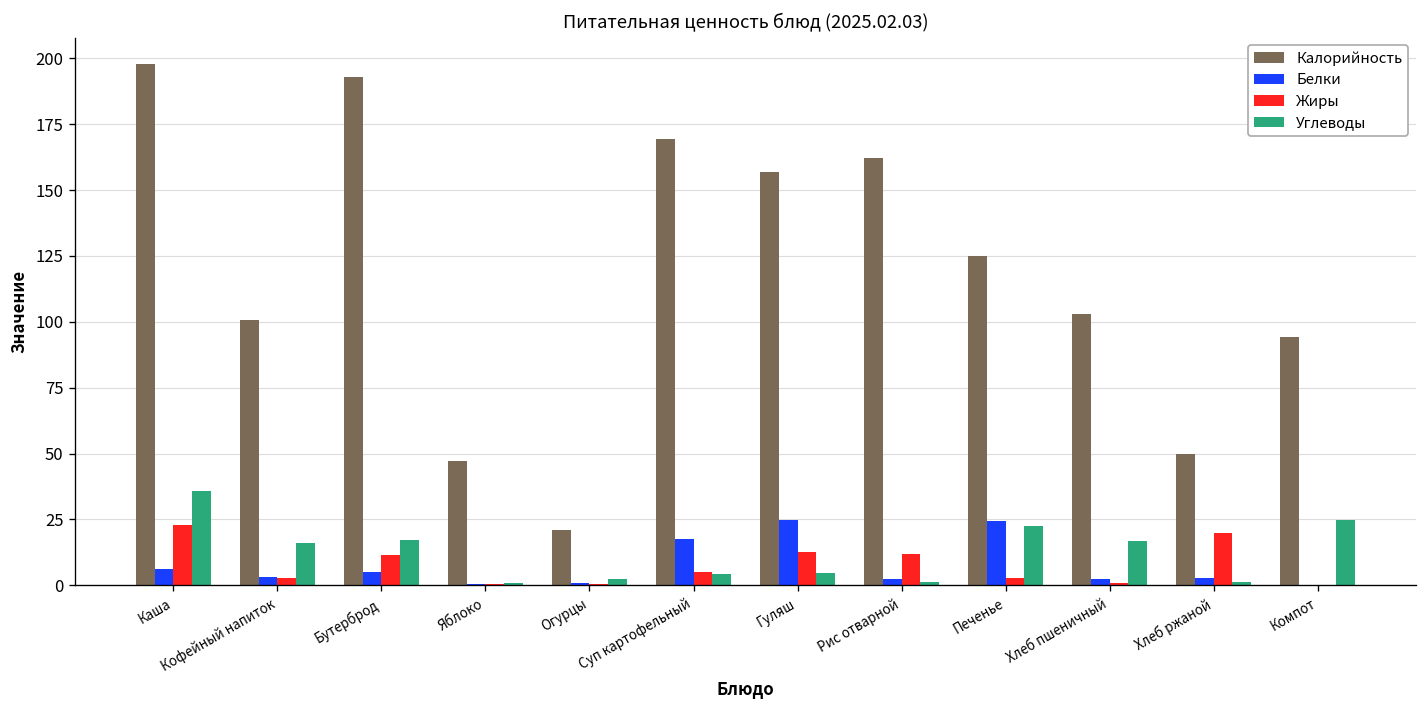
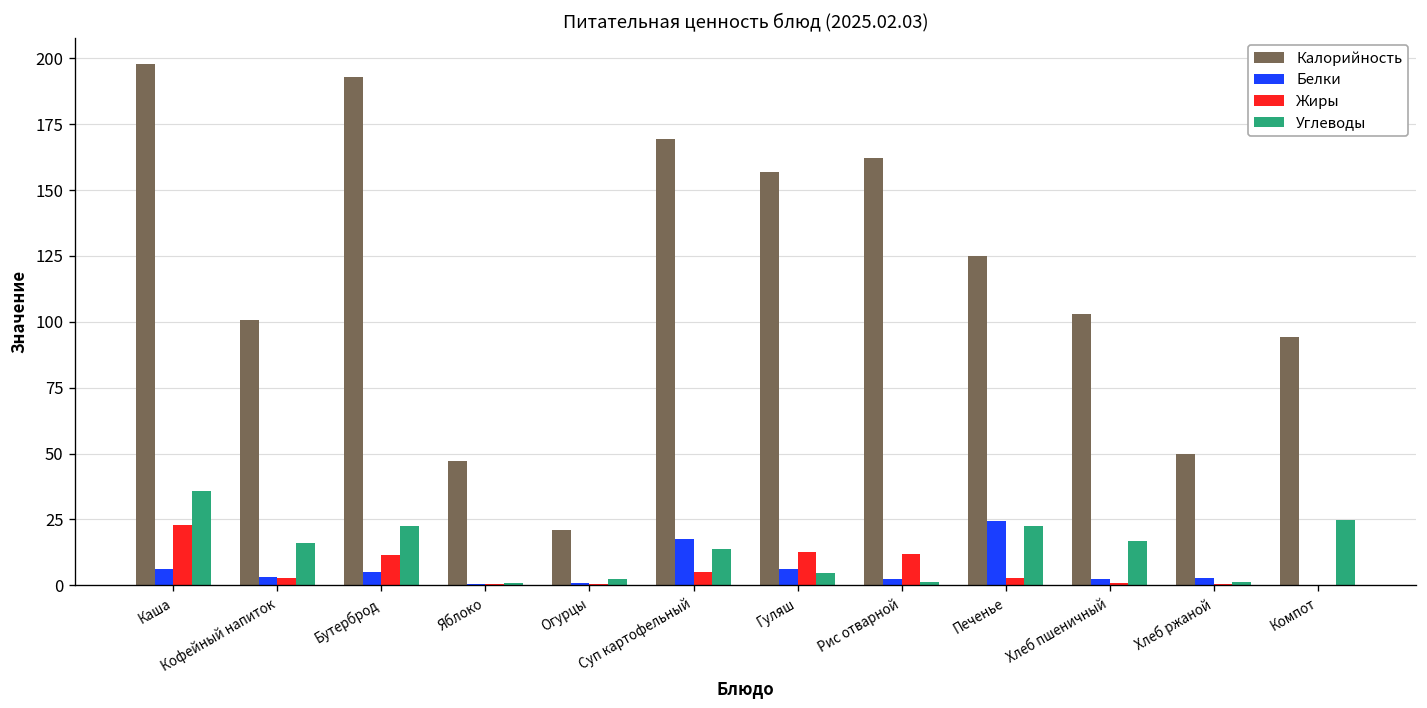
  {
    "Калорийность": {
      "Каша": 198,
      "Кофейный напиток": 101,
      "Бутерброд": 193,
      "Яблоко": 47,
      "Огурцы": 21,
      "Суп картофельный": 170,
      "Гуляш": 157,
      "Рис отварной": 162,
      "Печенье": 125,
      "Хлеб пшеничный": 103,
      "Хлеб ржаной": 50,
      "Компот": 94
    },
    "Белки": {
      "Каша": 6,
      "Кофейный напиток": 3,
      "Бутерброд": 5,
      "Суп картофельный": 18,
-     "Гуляш": 25,
+     "Гуляш": 6,
      "Рис отварной": 2,
      "Печенье": 24,
      "Хлеб пшеничный": 2,
      "Хлеб ржаной": 3
    },
    "Жиры": {
      "Каша": 23,
      "Кофейный напиток": 3,
      "Бутерброд": 12,
      "Суп картофельный": 5,
      "Гуляш": 13,
      "Рис отварной": 12,
      "Печенье": 3,
-     "Хлеб ржаной": 20,
+     "Хлеб ржаной": 0,
      "Компот": 0
    },
    "Углеводы": {
      "Каша": 36,
      "Кофейный напиток": 16,
-     "Бутерброд": 17,
+     "Бутерброд": 22,
      "Огурцы": 2,
-     "Суп картофельный": 4,
+     "Суп картофельный": 14,
      "Гуляш": 5,
      "Рис отварной": 1,
      "Печенье": 22,
      "Хлеб пшеничный": 17,
      "Компот": 25
    }
  }
